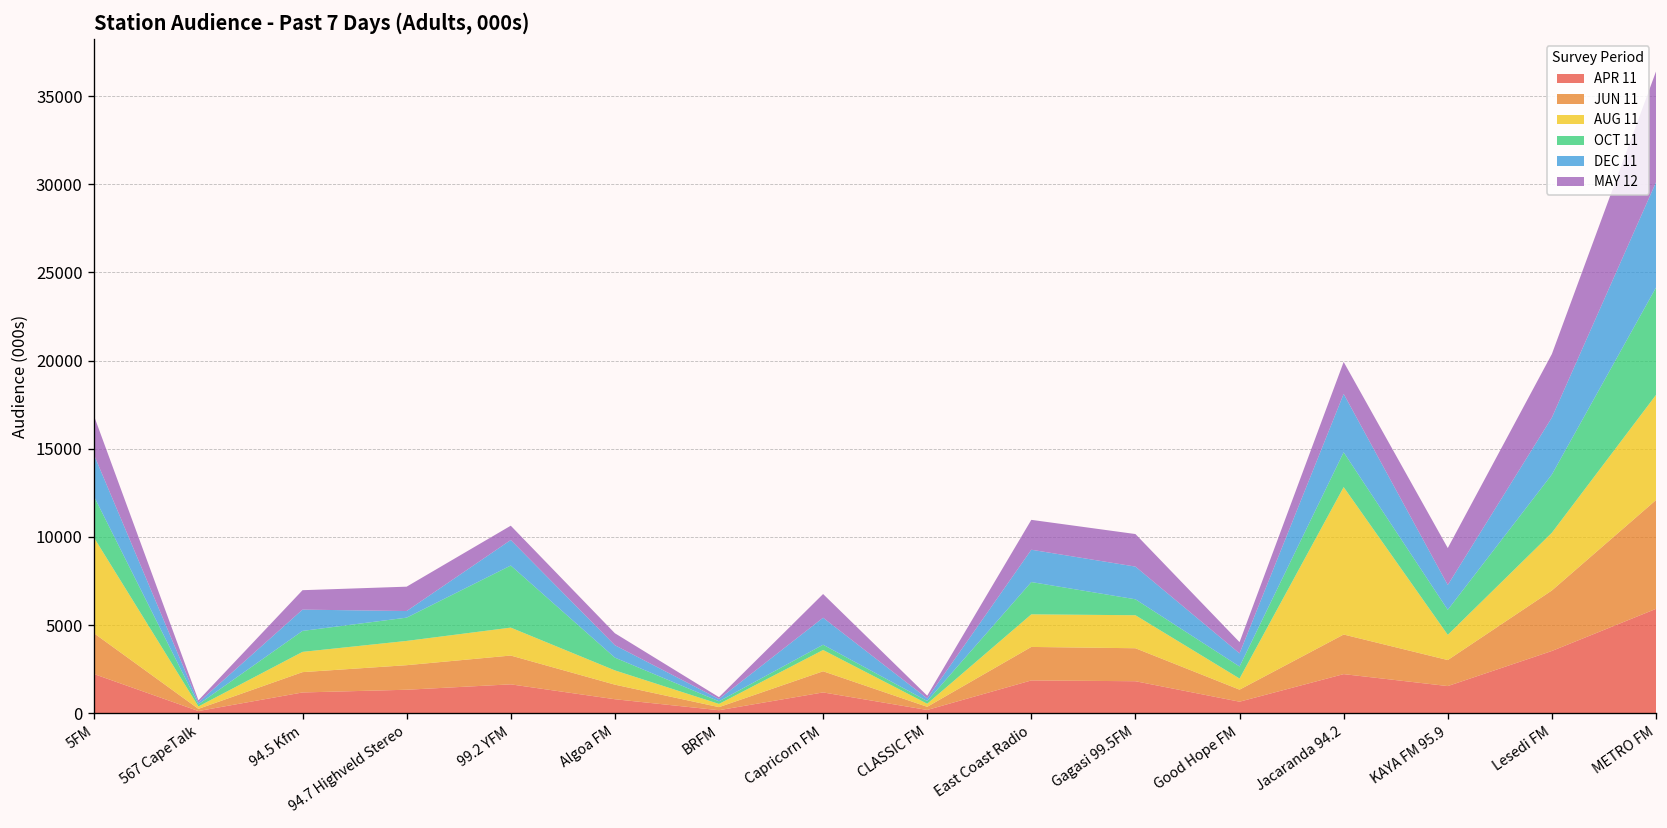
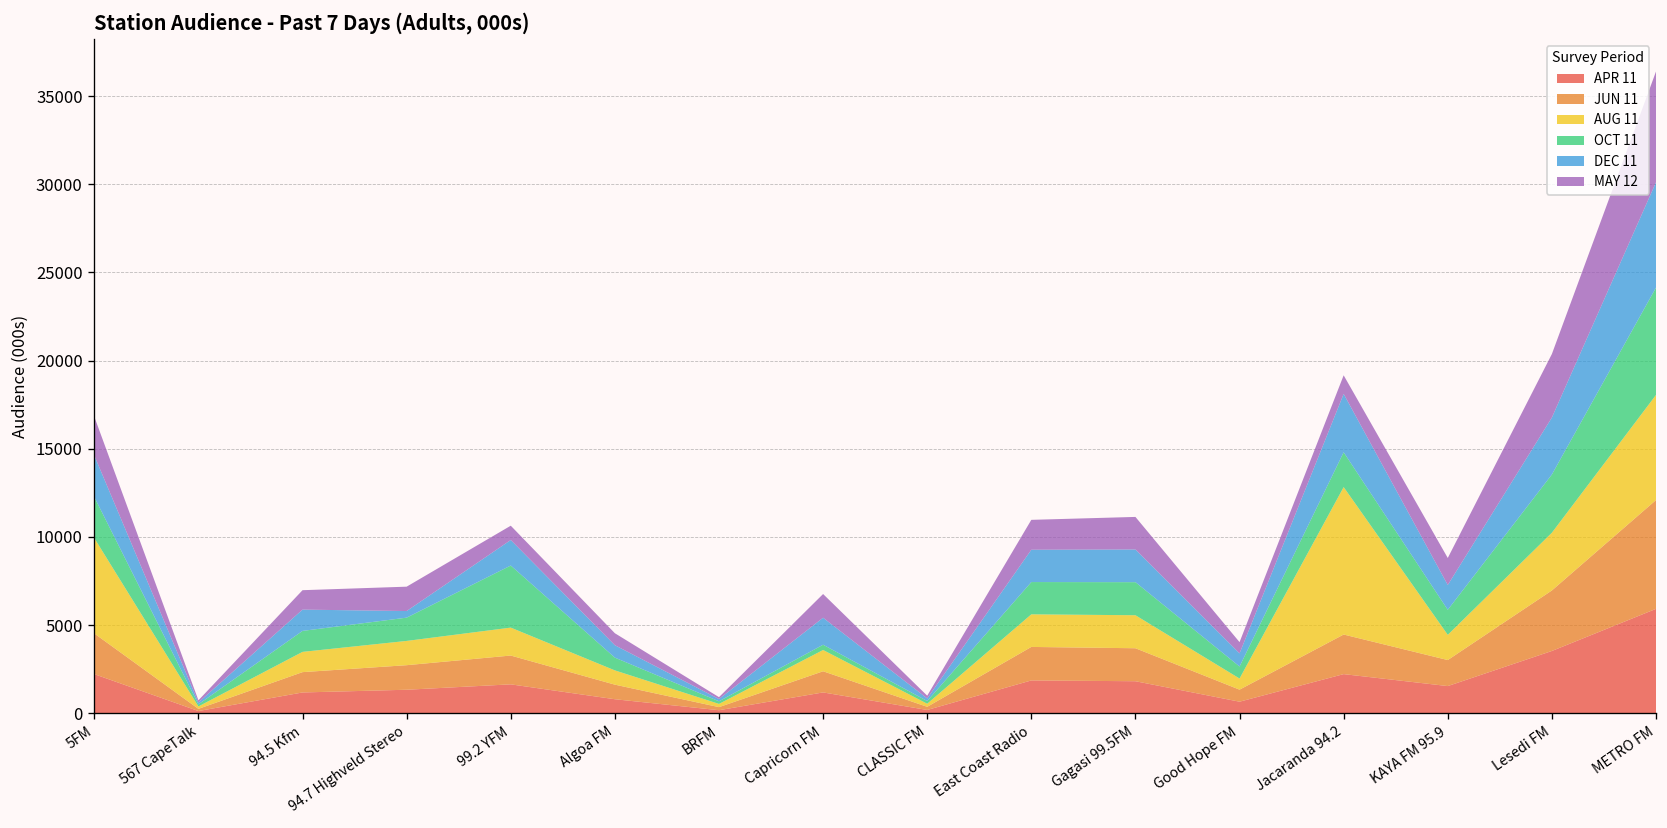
  {
    "AUG 11": {
      "5FM": 5400,
      "94.5 Kfm": 1100,
      "94.7 Highveld Stereo": 1400,
      "99.2 YFM": 1600,
      "Algoa FM": 800,
      "Capricorn FM": 1200,
      "East Coast Radio": 1800,
      "Gagasi 99.5FM": 1900,
      "Good Hope FM": 600,
      "Jacaranda 94.2": 8400,
      "KAYA FM 95.9": 1400,
      "Lesedi FM": 3300,
      "METRO FM": 6000
    },
    "OCT 11": {
      "5FM": 2300,
      "94.5 Kfm": 1200,
      "94.7 Highveld Stereo": 1300,
      "99.2 YFM": 3500,
      "Algoa FM": 700,
      "Capricorn FM": 300,
      "East Coast Radio": 1800,
-     "Gagasi 99.5FM": 900,
+     "Gagasi 99.5FM": 1900,
      "Good Hope FM": 700,
      "Jacaranda 94.2": 2000,
      "KAYA FM 95.9": 1400,
      "Lesedi FM": 3300,
      "METRO FM": 6100
    },
    "DEC 11": {
      "5FM": 2400,
      "94.5 Kfm": 1200,
      "94.7 Highveld Stereo": 400,
      "99.2 YFM": 1400,
      "Algoa FM": 700,
      "Capricorn FM": 1500,
      "East Coast Radio": 1800,
      "Gagasi 99.5FM": 1900,
      "Good Hope FM": 700,
      "Jacaranda 94.2": 3300,
      "KAYA FM 95.9": 1400,
      "Lesedi FM": 3200,
      "METRO FM": 6000
    },
    "MAY 12": {
      "5FM": 2200,
      "94.5 Kfm": 1100,
      "94.7 Highveld Stereo": 1400,
      "99.2 YFM": 800,
      "Algoa FM": 700,
      "Capricorn FM": 1300,
      "East Coast Radio": 1700,
      "Gagasi 99.5FM": 1800,
      "Good Hope FM": 600,
-     "Jacaranda 94.2": 1800,
-     "KAYA FM 95.9": 2100,
+     "Jacaranda 94.2": 1100,
+     "KAYA FM 95.9": 1500,
      "Lesedi FM": 3600,
      "METRO FM": 6300
    }
  }
